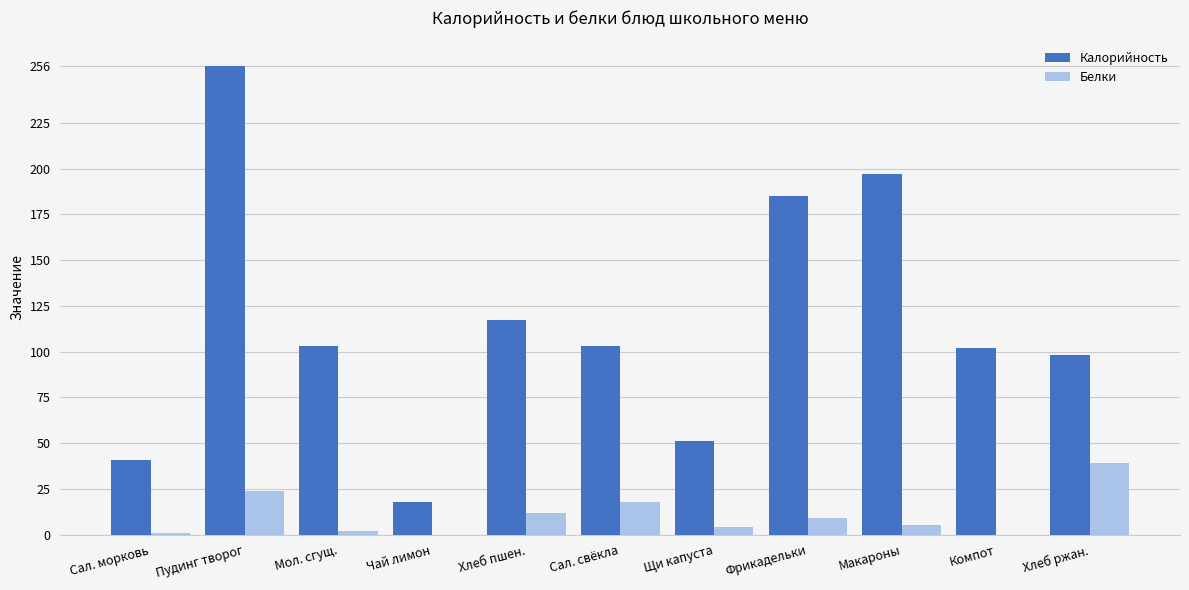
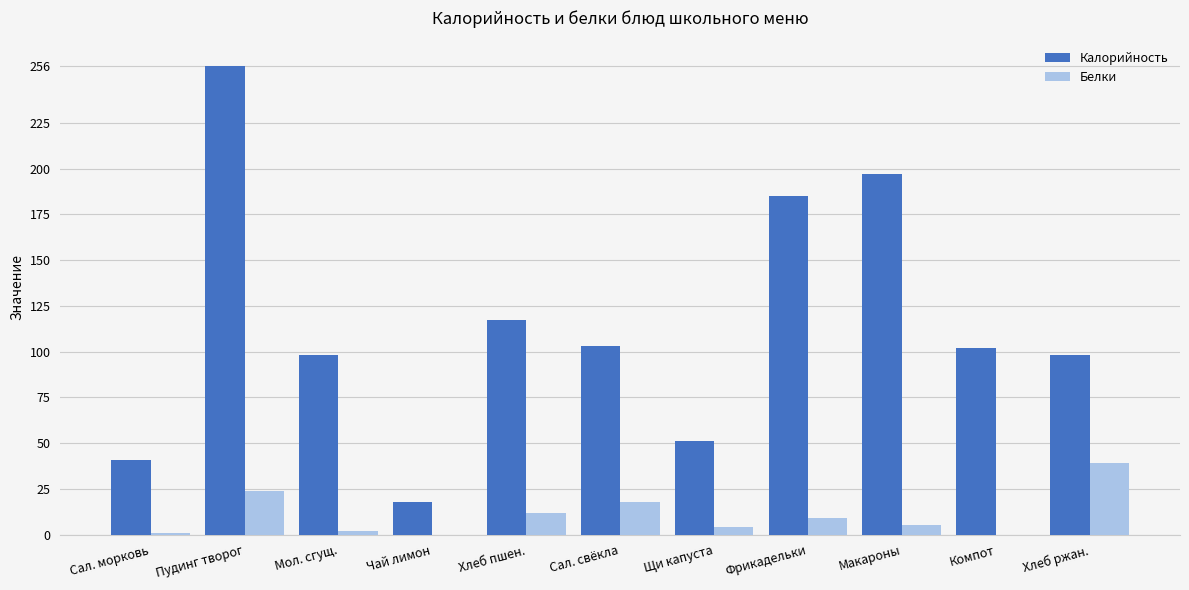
  {
    "Калорийность": {
      "Сал. морковь": 41,
      "Пудинг творог": 256,
-     "Мол. сгущ.": 103,
+     "Мол. сгущ.": 98,
      "Чай лимон": 18,
      "Хлеб пшен.": 117,
      "Сал. свёкла": 103,
      "Щи капуста": 51,
      "Фрикадельки": 185,
      "Макароны": 197,
      "Компот": 102,
      "Хлеб ржан.": 98
    },
    "Белки": {
      "Пудинг творог": 24,
      "Мол. сгущ.": 2,
      "Чай лимон": 0,
      "Хлеб пшен.": 12,
      "Сал. свёкла": 18,
      "Щи капуста": 4,
      "Фрикадельки": 9,
      "Макароны": 5,
      "Компот": 0,
      "Хлеб ржан.": 39
    }
  }
